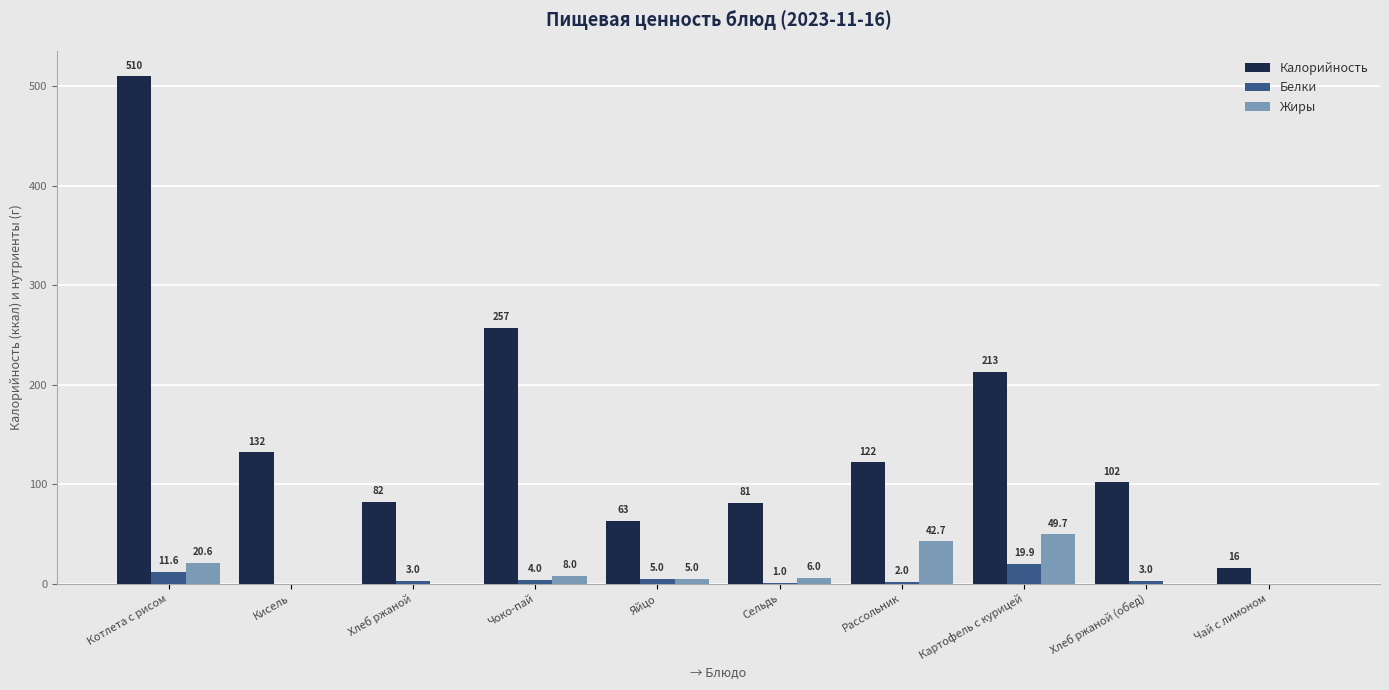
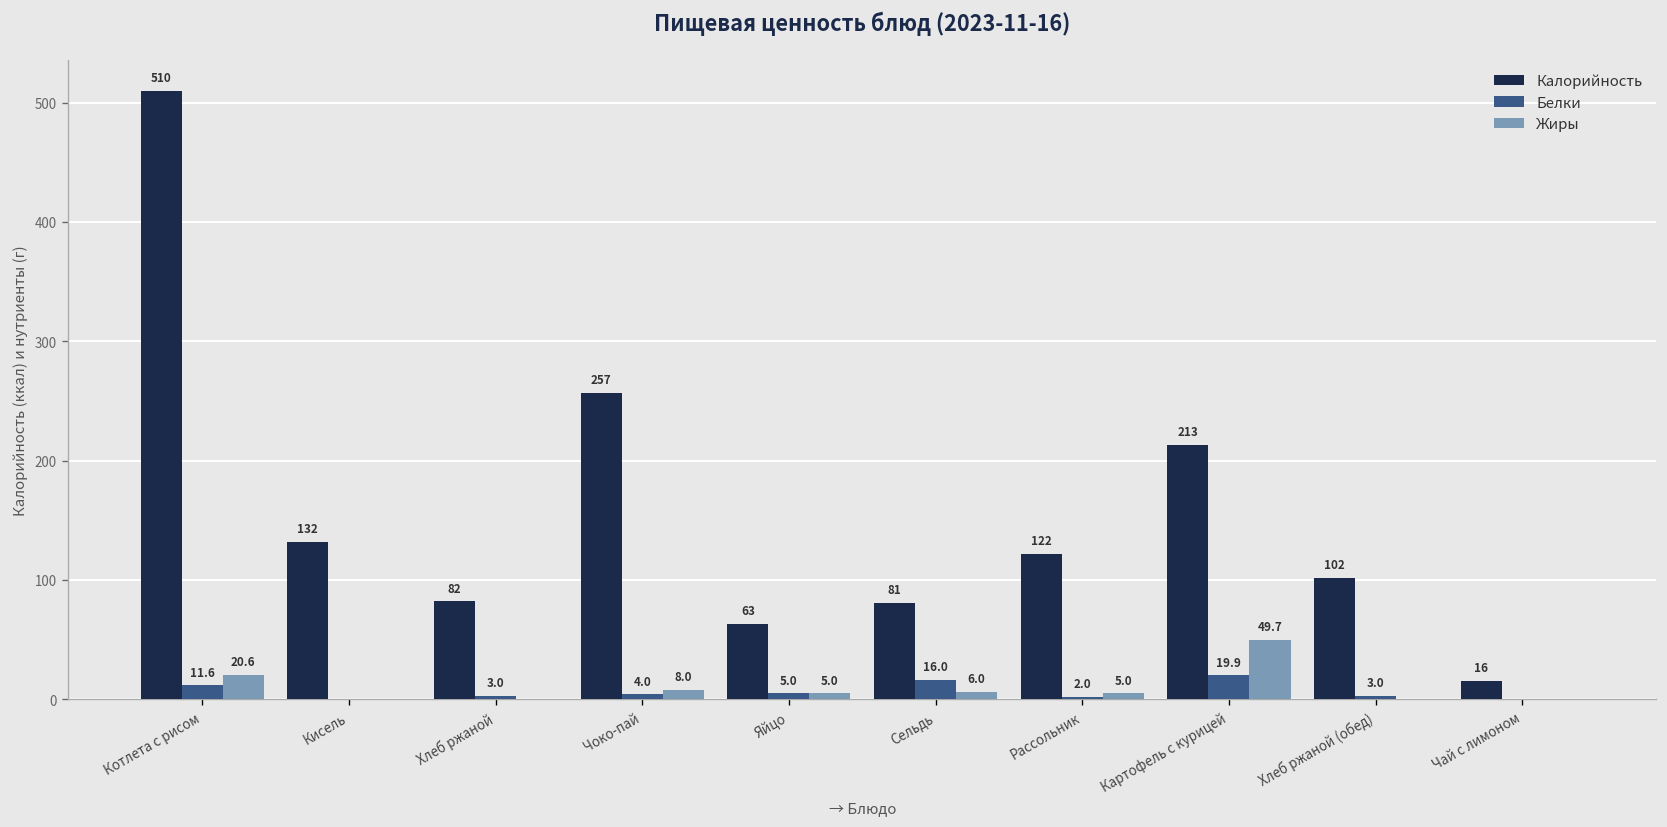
  {
    "Калорийность": {
      "Котлета с рисом": 510,
      "Кисель": 132,
      "Хлеб ржаной": 82,
      "Чоко-пай": 257,
      "Яйцо": 63,
      "Сельдь": 81,
      "Рассольник": 122,
      "Картофель с курицей": 213,
      "Хлеб ржаной (обед)": 102,
      "Чай с лимоном": 16
    },
    "Белки": {
      "Котлета с рисом": 11.6,
      "Хлеб ржаной": 3.0,
      "Чоко-пай": 4.0,
      "Яйцо": 5.0,
-     "Сельдь": 1.0,
+     "Сельдь": 16.0,
      "Рассольник": 2.0,
      "Картофель с курицей": 19.9,
      "Хлеб ржаной (обед)": 3.0
    },
    "Жиры": {
      "Котлета с рисом": 20.6,
      "Чоко-пай": 8.0,
      "Яйцо": 5.0,
      "Сельдь": 6.0,
-     "Рассольник": 42.7,
+     "Рассольник": 5.0,
      "Картофель с курицей": 49.7
    }
  }
